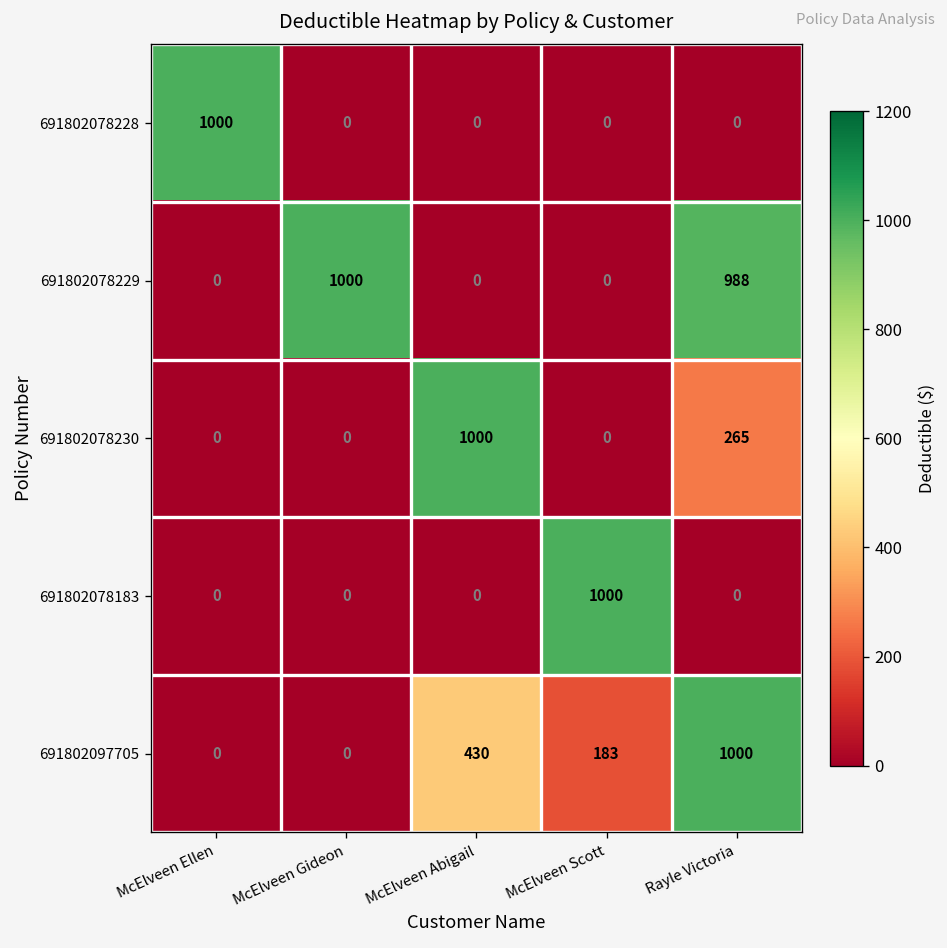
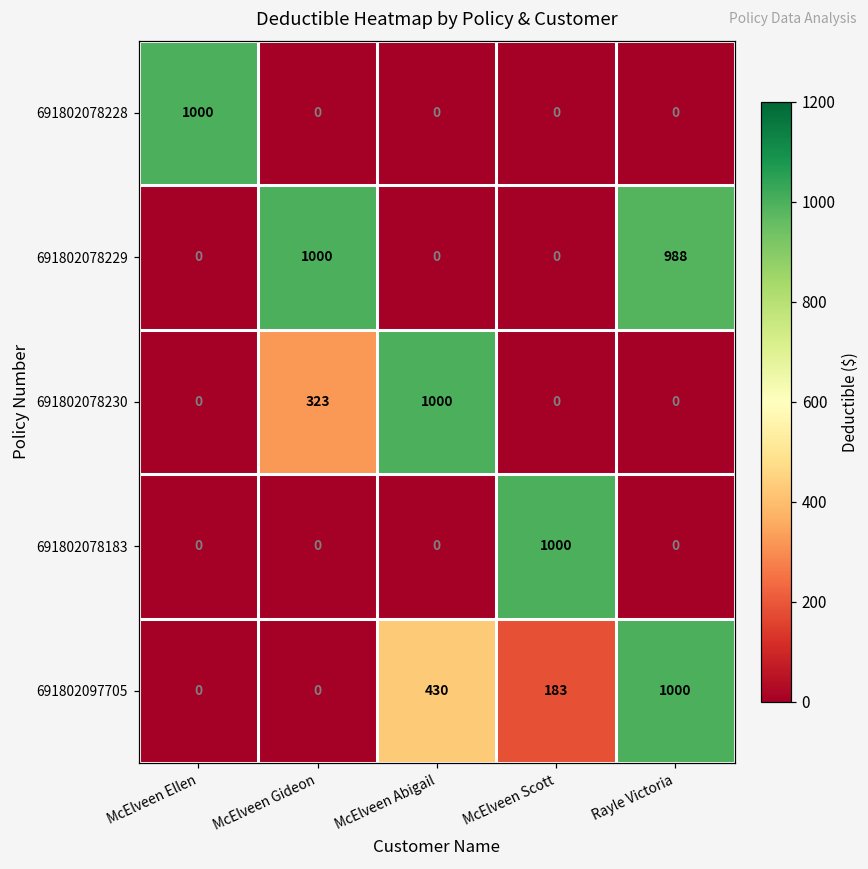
  {
    "691802078228": {
      "McElveen Ellen": 1000,
      "McElveen Gideon": 0,
      "McElveen Abigail": 0,
      "McElveen Scott": 0,
      "Rayle Victoria": 0
    },
    "691802078229": {
      "McElveen Ellen": 0,
      "McElveen Gideon": 1000,
      "McElveen Abigail": 0,
      "McElveen Scott": 0,
      "Rayle Victoria": 988
    },
    "691802078230": {
      "McElveen Ellen": 0,
-     "McElveen Gideon": 0,
+     "McElveen Gideon": 323,
      "McElveen Abigail": 1000,
      "McElveen Scott": 0,
-     "Rayle Victoria": 265
+     "Rayle Victoria": 0
    },
    "691802078183": {
      "McElveen Ellen": 0,
      "McElveen Gideon": 0,
      "McElveen Abigail": 0,
      "McElveen Scott": 1000,
      "Rayle Victoria": 0
    },
    "691802097705": {
      "McElveen Ellen": 0,
      "McElveen Gideon": 0,
      "McElveen Abigail": 430,
      "McElveen Scott": 183,
      "Rayle Victoria": 1000
    }
  }
